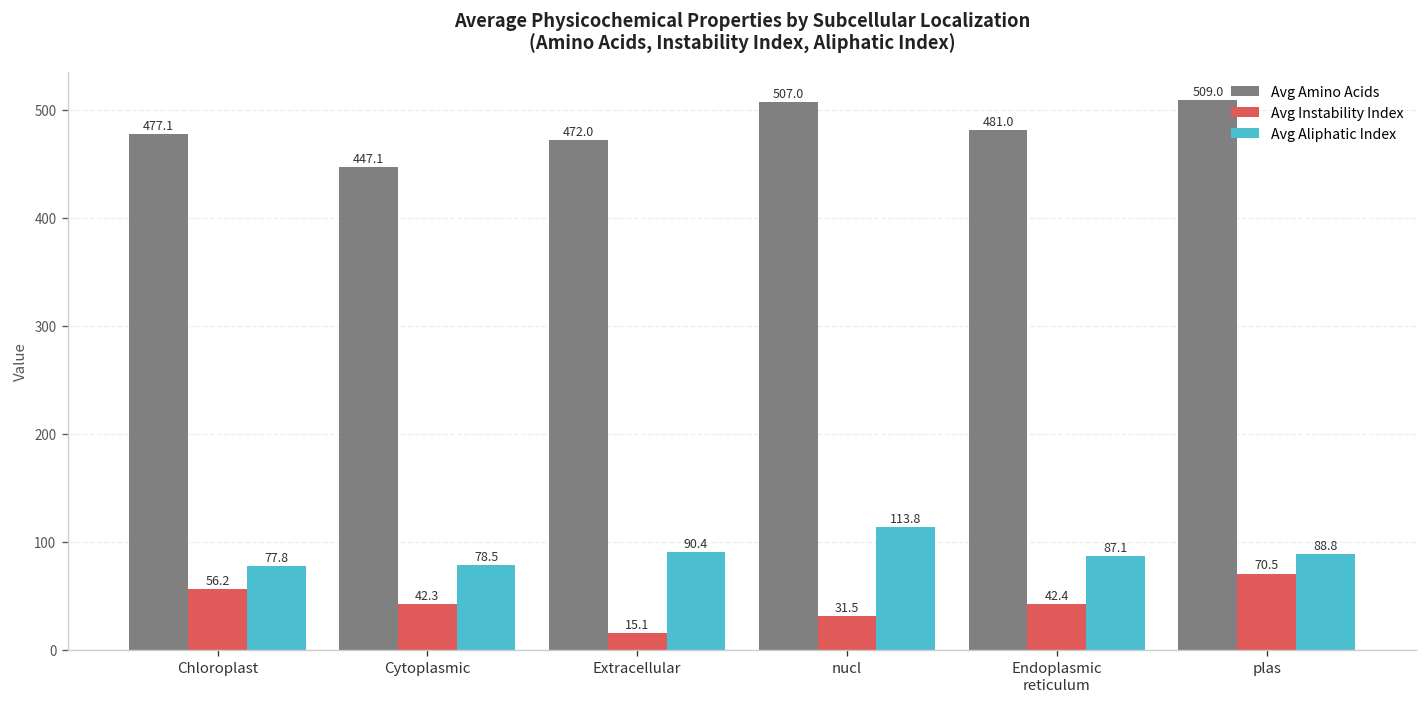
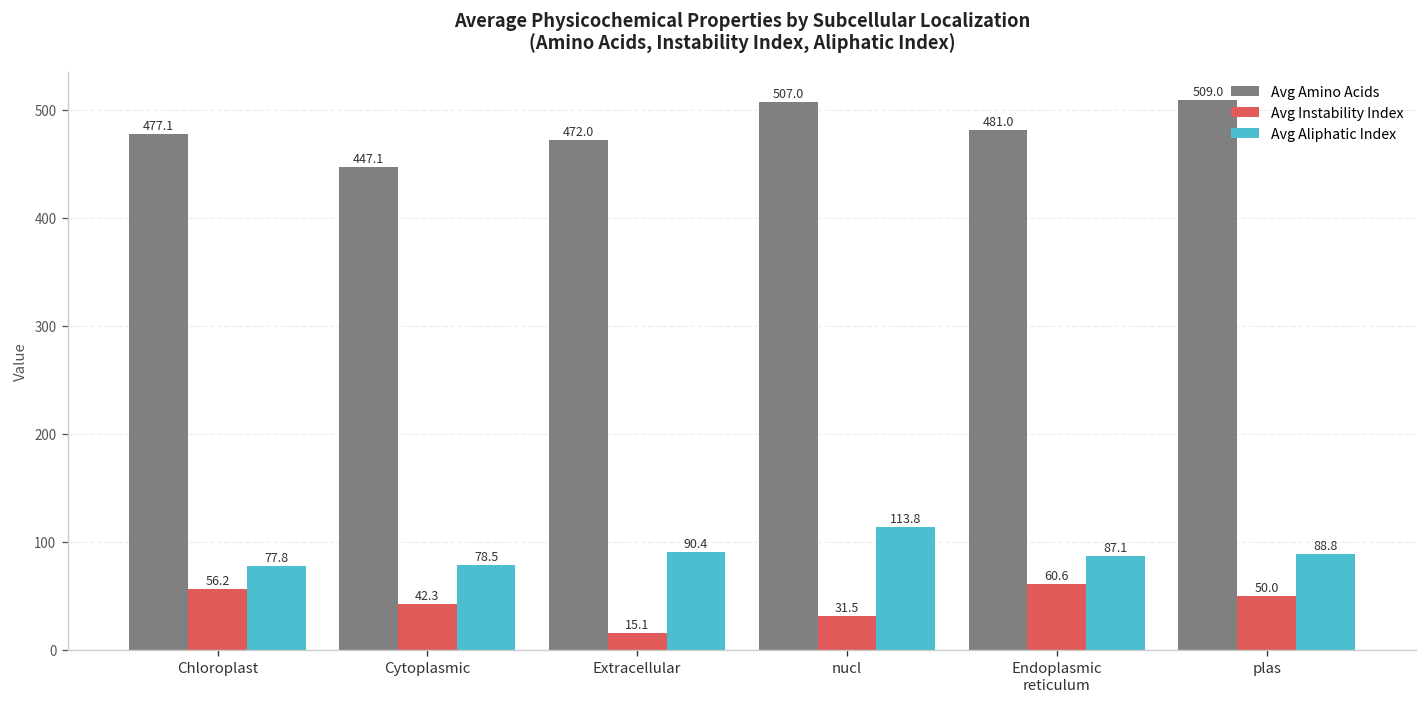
  {
    "Avg Amino Acids": {
      "Chloroplast": 477.1,
      "Cytoplasmic": 447.1,
      "Extracellular": 472.0,
      "nucl": 507.0,
      "Endoplasmic reticulum": 481.0,
      "plas": 509.0
    },
    "Avg Instability Index": {
      "Chloroplast": 56.2,
      "Cytoplasmic": 42.3,
      "Extracellular": 15.1,
      "nucl": 31.5,
-     "Endoplasmic reticulum": 42.4,
-     "plas": 70.5
+     "Endoplasmic reticulum": 60.6,
+     "plas": 50.0
    },
    "Avg Aliphatic Index": {
      "Chloroplast": 77.8,
      "Cytoplasmic": 78.5,
      "Extracellular": 90.4,
      "nucl": 113.8,
      "Endoplasmic reticulum": 87.1,
      "plas": 88.8
    }
  }
